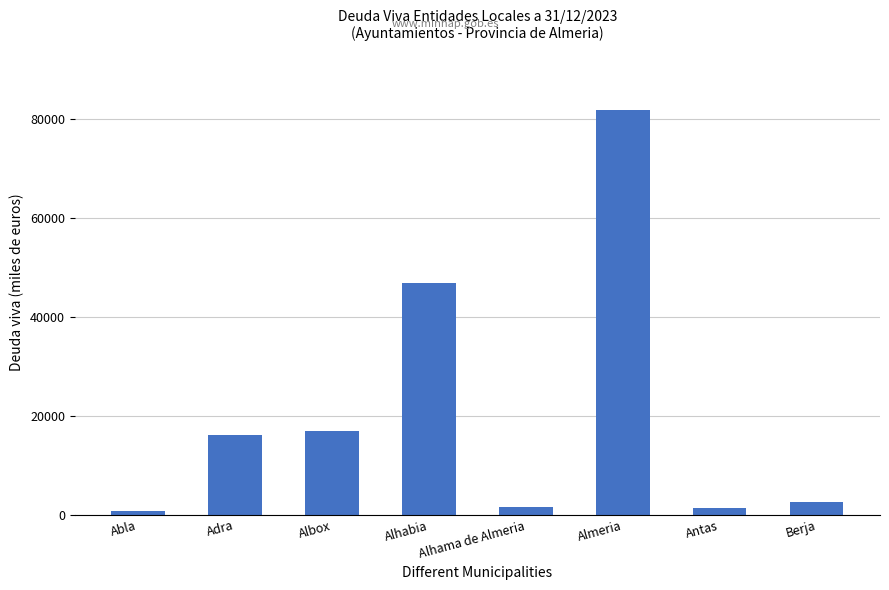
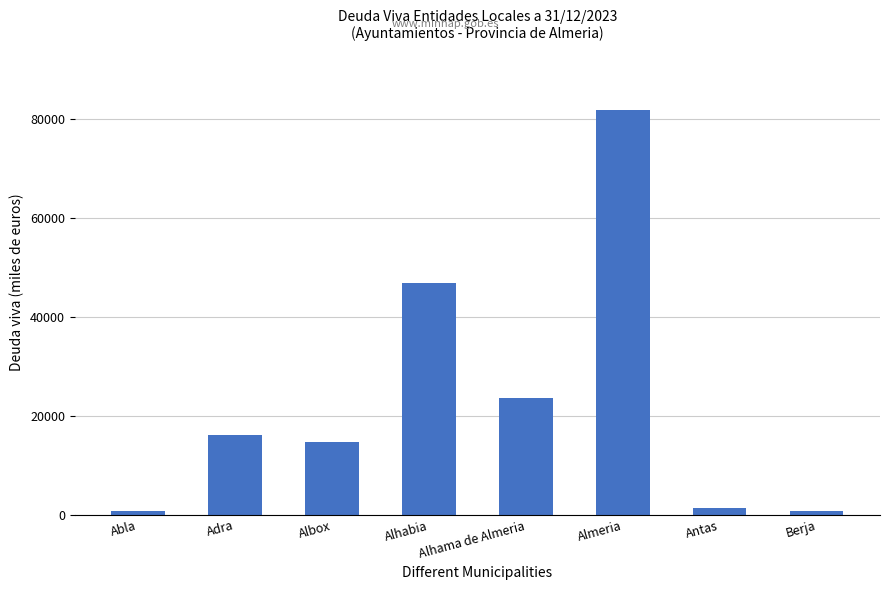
  {
    "Abla": 1000,
    "Adra": 16000,
-   "Albox": 17000,
+   "Albox": 15000,
    "Alhabia": 47000,
-   "Alhama de Almeria": 2000,
+   "Alhama de Almeria": 24000,
    "Almeria": 82000,
    "Antas": 1000,
-   "Berja": 3000
+   "Berja": 1000
  }
